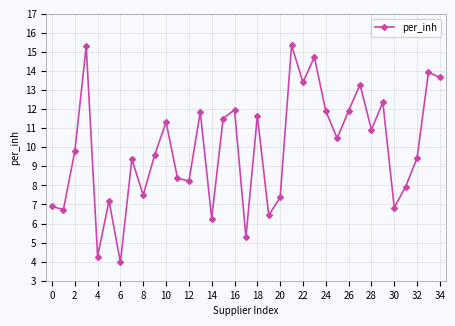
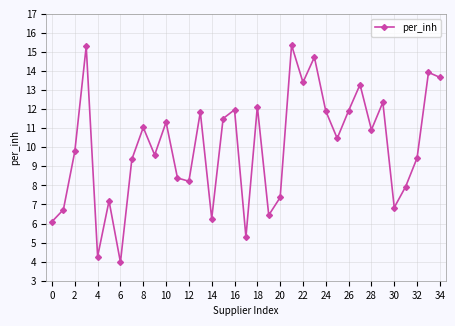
  {
-   "0": 6.9,
+   "0": 6.1,
    "2": 9.8,
    "4": 4.3,
    "6": 4.0,
-   "8": 7.5,
+   "8": 11.0,
    "10": 11.3,
    "12": 8.2,
    "14": 6.3,
    "16": 12.0,
-   "18": 11.6,
+   "18": 12.1,
    "20": 7.4,
    "22": 13.4,
    "24": 11.9,
    "26": 11.9,
    "28": 10.9,
    "30": 6.8,
    "32": 9.4,
    "34": 13.7
  }
